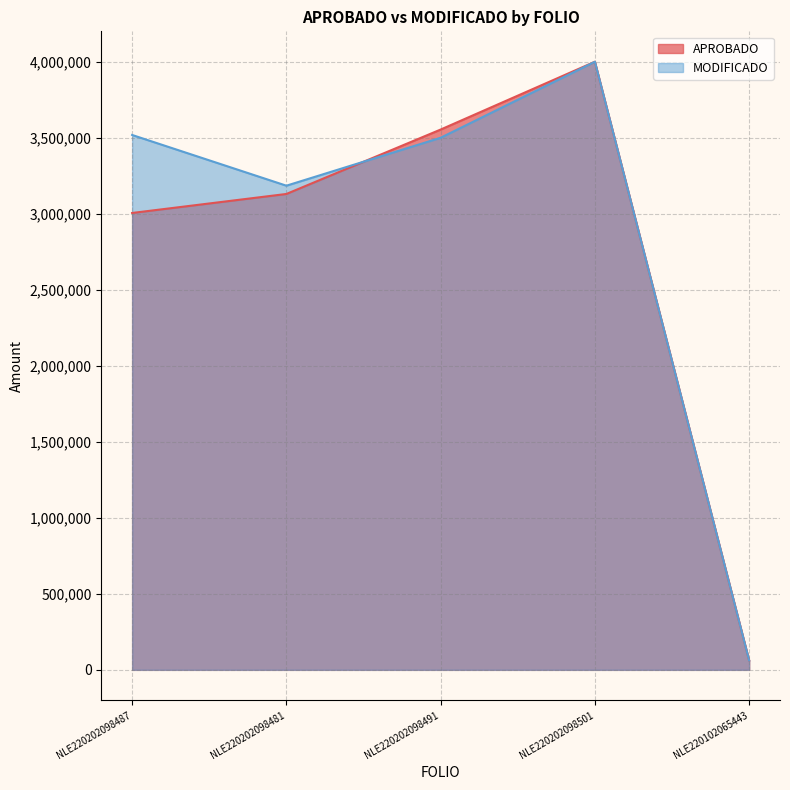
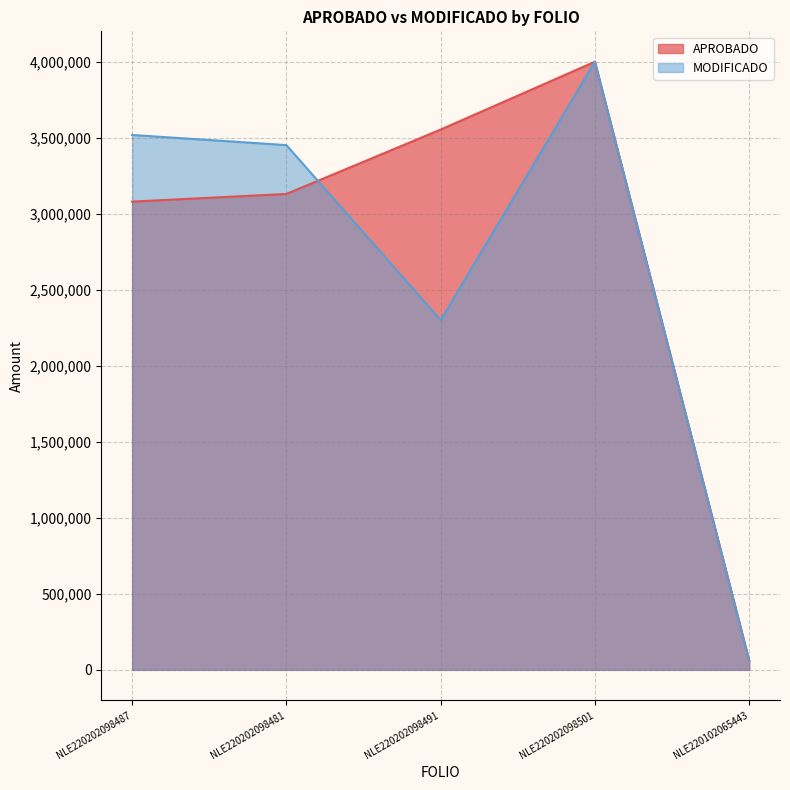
  {
    "APROBADO": {
-     "NLE220202098487": "3,010,000",
+     "NLE220202098487": "3,080,000",
      "NLE220202098481": "3,130,000",
      "NLE220202098491": "3,550,000"
    },
    "MODIFICADO": {
      "NLE220202098487": "3,520,000",
-     "NLE220202098481": "3,180,000",
-     "NLE220202098491": "3,500,000"
+     "NLE220202098481": "3,450,000",
+     "NLE220202098491": "2,300,000"
    }
  }
